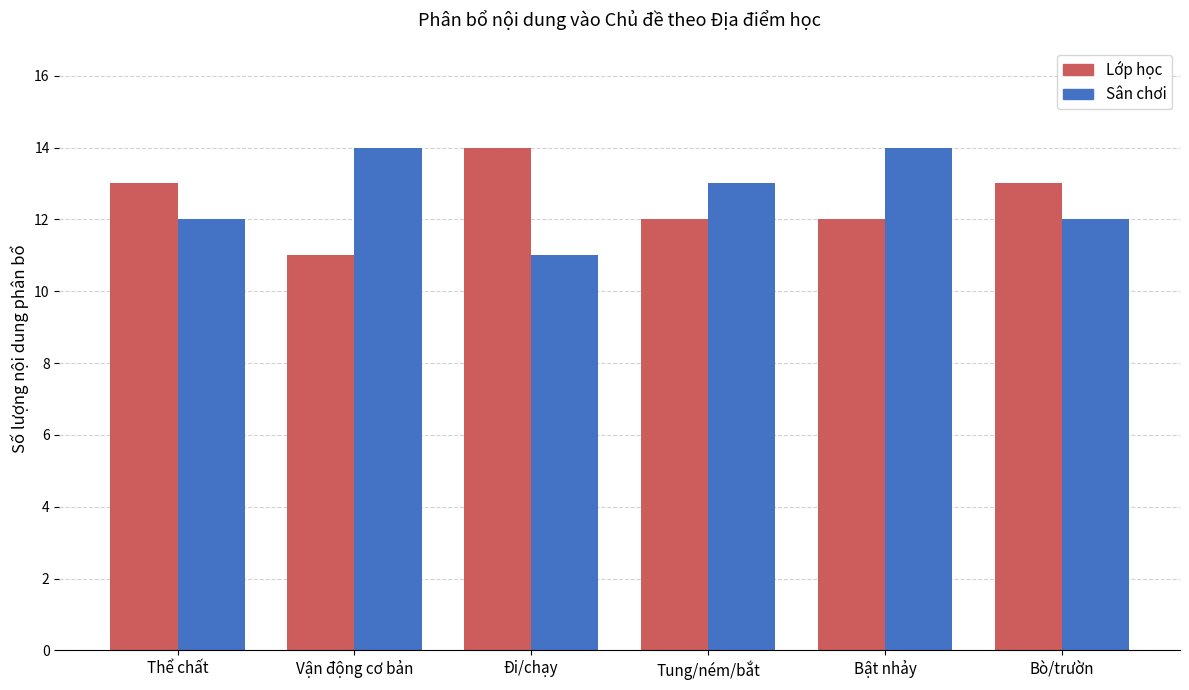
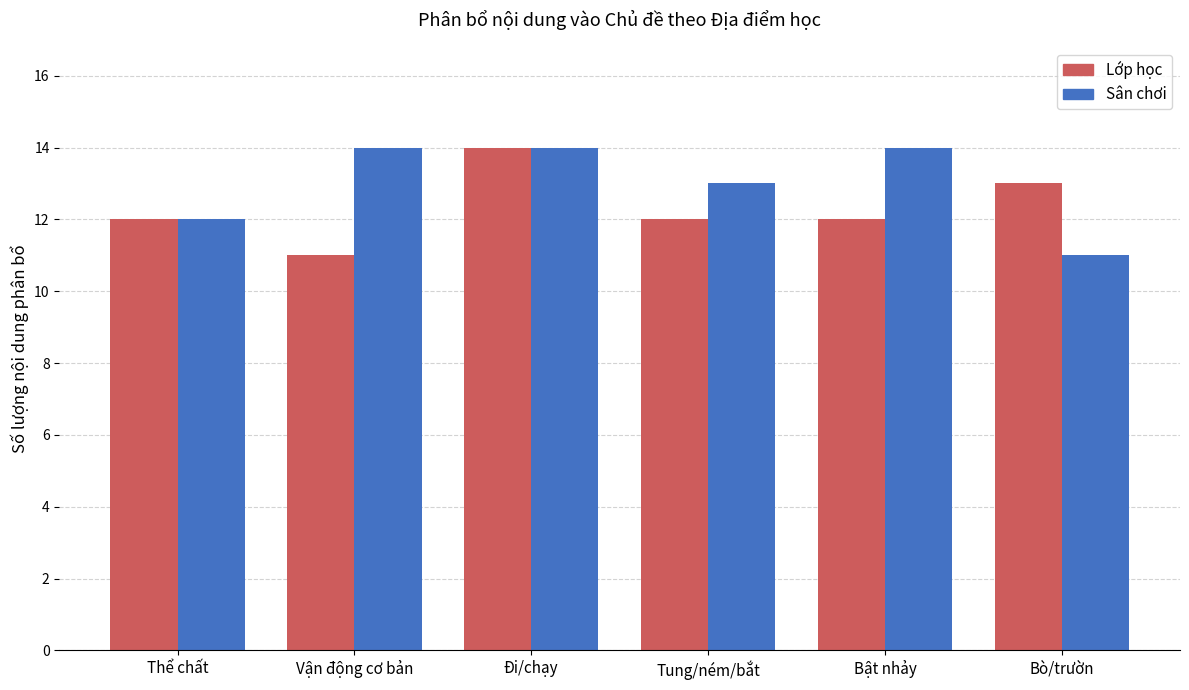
  {
    "Lớp học": {
-     "Thể chất": 13,
+     "Thể chất": 12,
      "Vận động cơ bản": 11,
      "Đi/chạy": 14,
      "Tung/ném/bắt": 12,
      "Bật nhảy": 12,
      "Bò/trườn": 13
    },
    "Sân chơi": {
      "Thể chất": 12,
      "Vận động cơ bản": 14,
-     "Đi/chạy": 11,
+     "Đi/chạy": 14,
      "Tung/ném/bắt": 13,
      "Bật nhảy": 14,
-     "Bò/trườn": 12
+     "Bò/trườn": 11
    }
  }
